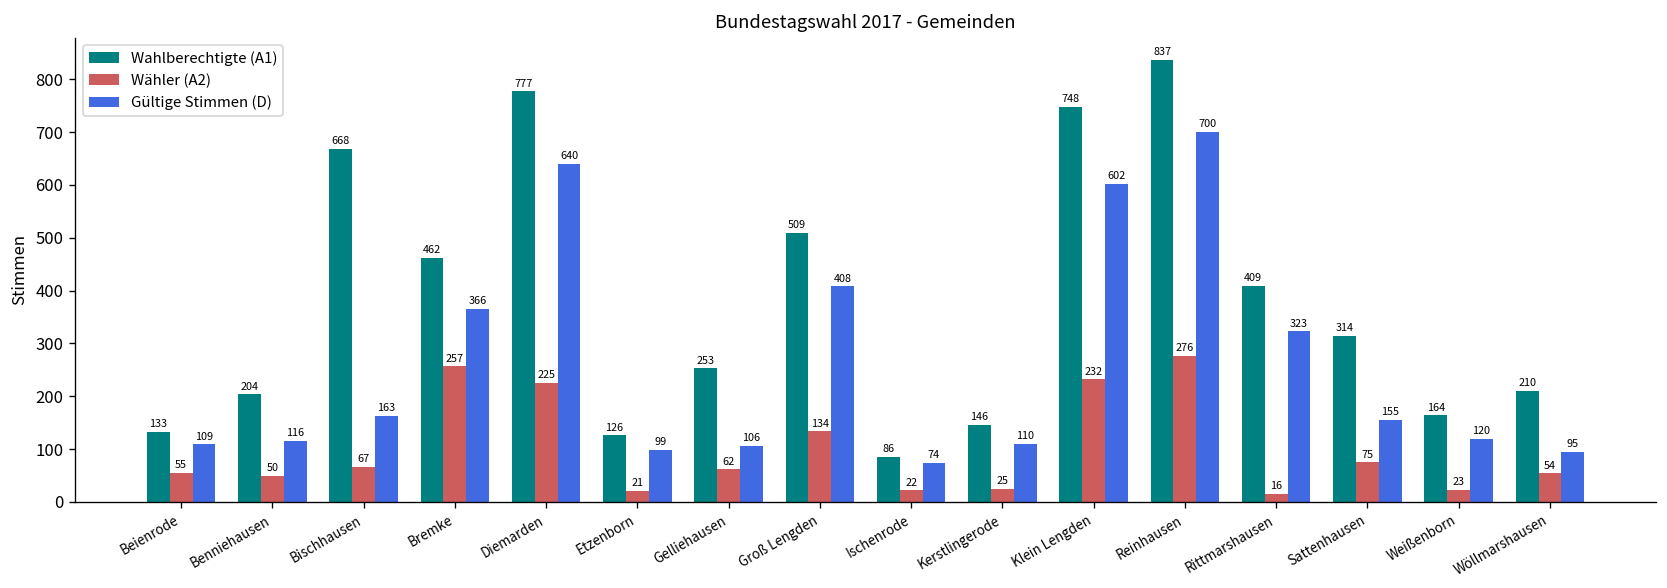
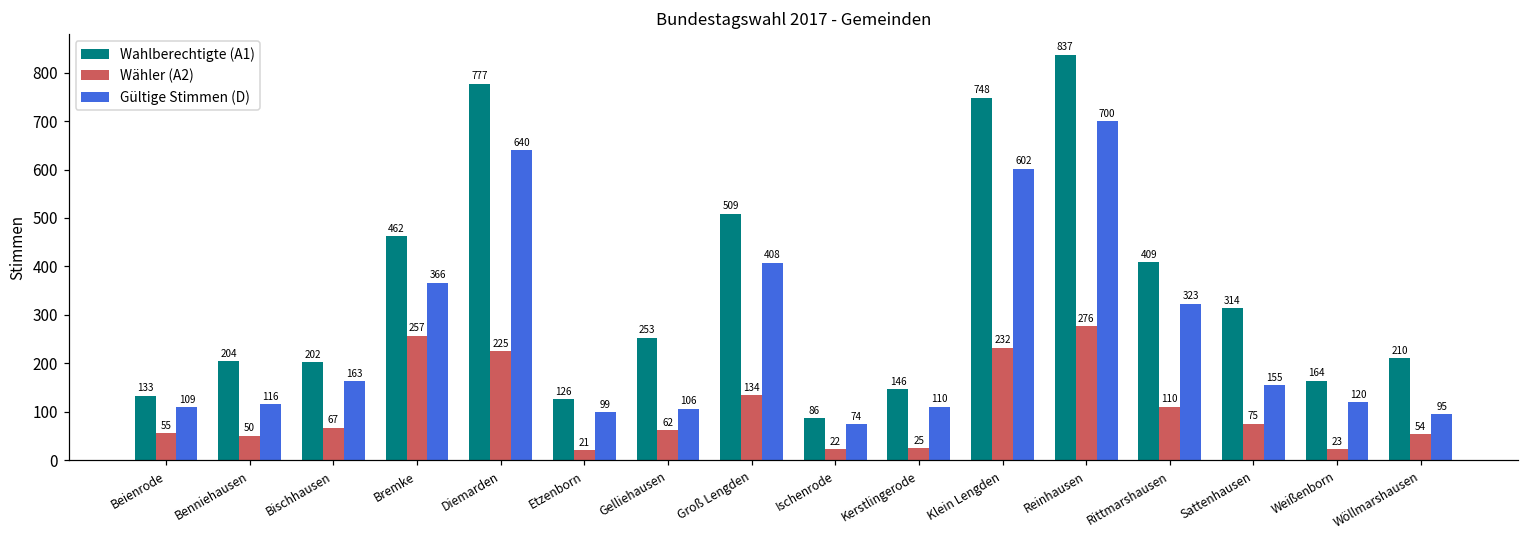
  {
    "Wahlberechtigte (A1)": {
      "Beienrode": 133,
      "Benniehausen": 204,
-     "Bischhausen": 668,
+     "Bischhausen": 202,
      "Bremke": 462,
      "Diemarden": 777,
      "Etzenborn": 126,
      "Gelliehausen": 253,
      "Groß Lengden": 509,
      "Ischenrode": 86,
      "Kerstlingerode": 146,
      "Klein Lengden": 748,
      "Reinhausen": 837,
      "Rittmarshausen": 409,
      "Sattenhausen": 314,
      "Weißenborn": 164,
      "Wöllmarshausen": 210
    },
    "Wähler (A2)": {
      "Beienrode": 55,
      "Benniehausen": 50,
      "Bischhausen": 67,
      "Bremke": 257,
      "Diemarden": 225,
      "Etzenborn": 21,
      "Gelliehausen": 62,
      "Groß Lengden": 134,
      "Ischenrode": 22,
      "Kerstlingerode": 25,
      "Klein Lengden": 232,
      "Reinhausen": 276,
-     "Rittmarshausen": 16,
+     "Rittmarshausen": 110,
      "Sattenhausen": 75,
      "Weißenborn": 23,
      "Wöllmarshausen": 54
    },
    "Gültige Stimmen (D)": {
      "Beienrode": 109,
      "Benniehausen": 116,
      "Bischhausen": 163,
      "Bremke": 366,
      "Diemarden": 640,
      "Etzenborn": 99,
      "Gelliehausen": 106,
      "Groß Lengden": 408,
      "Ischenrode": 74,
      "Kerstlingerode": 110,
      "Klein Lengden": 602,
      "Reinhausen": 700,
      "Rittmarshausen": 323,
      "Sattenhausen": 155,
      "Weißenborn": 120,
      "Wöllmarshausen": 95
    }
  }
